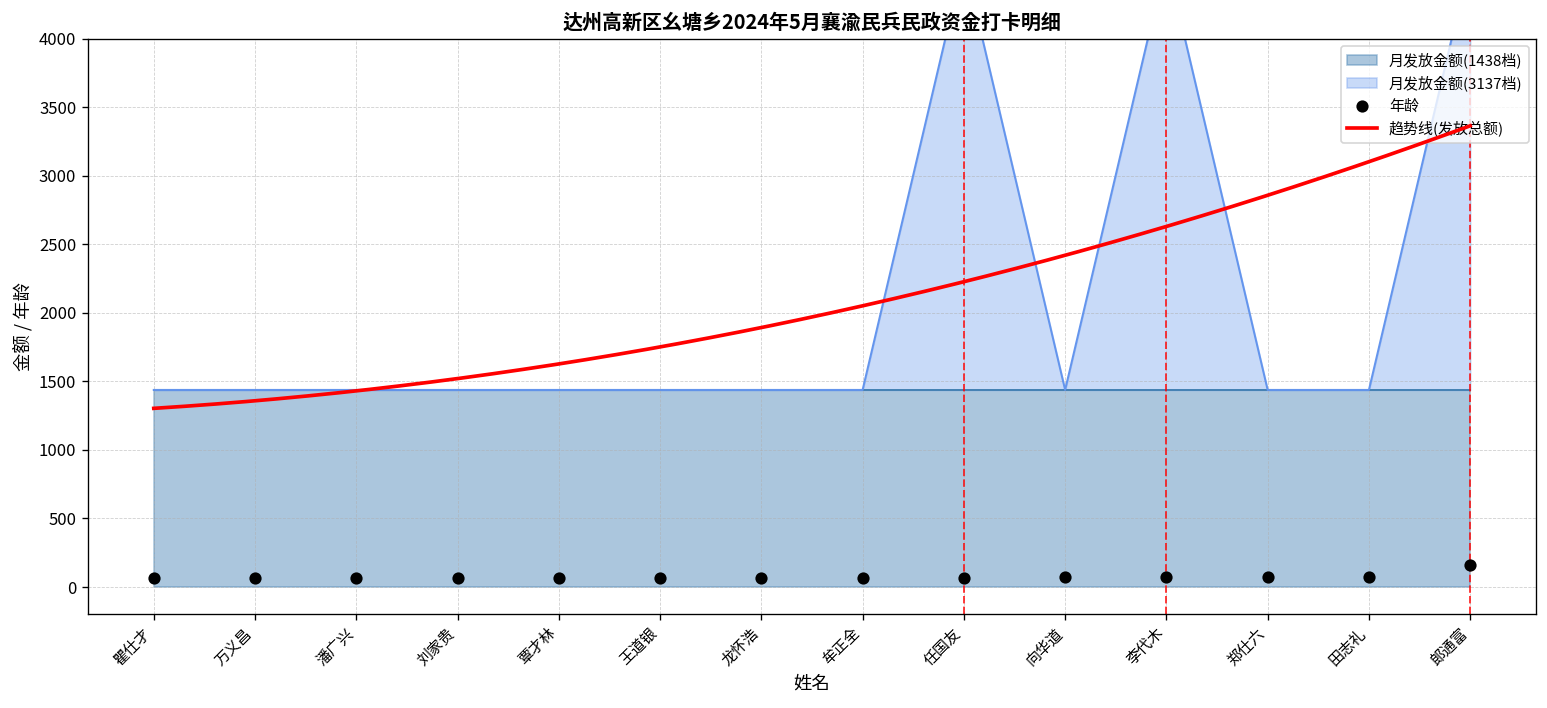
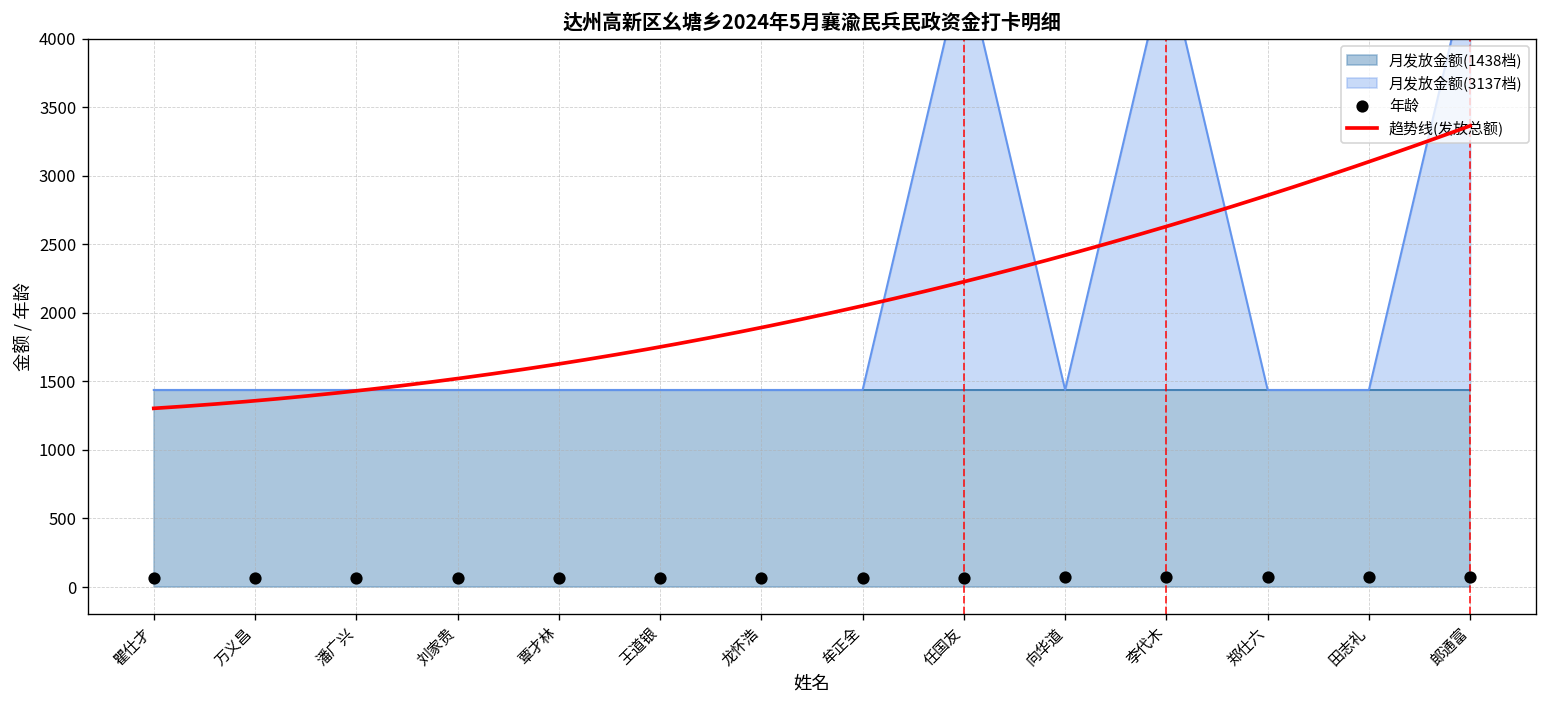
  {
    "月发放金额(1438档)": {
      "任国友": 1440,
      "李代木": 1440,
      "郎通富": 1440
    },
    "趋势线(发放总额)": {
      "瞿仕才": 1300,
      "万义昌": 1360,
      "刘家贵": 1520,
      "覃才林": 1630,
      "王道银": 1750,
      "龙怀浩": 1890,
      "牟正全": 2050,
      "任国友": 2230,
      "向华道": 2420,
      "李代木": 2630,
      "郑仕六": 2860,
      "田志礼": 3100
    },
    "年龄": {
-     "郎通富": 160
+     "郎通富": 70
    }
  }
